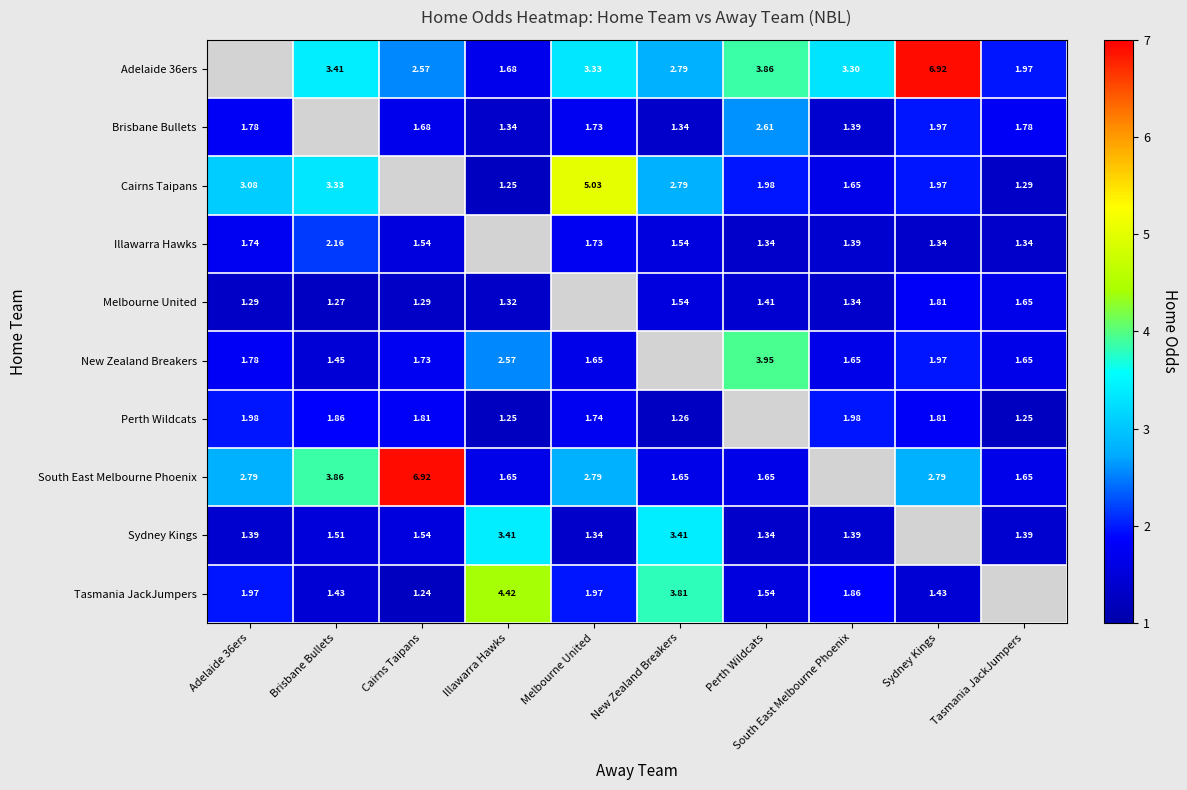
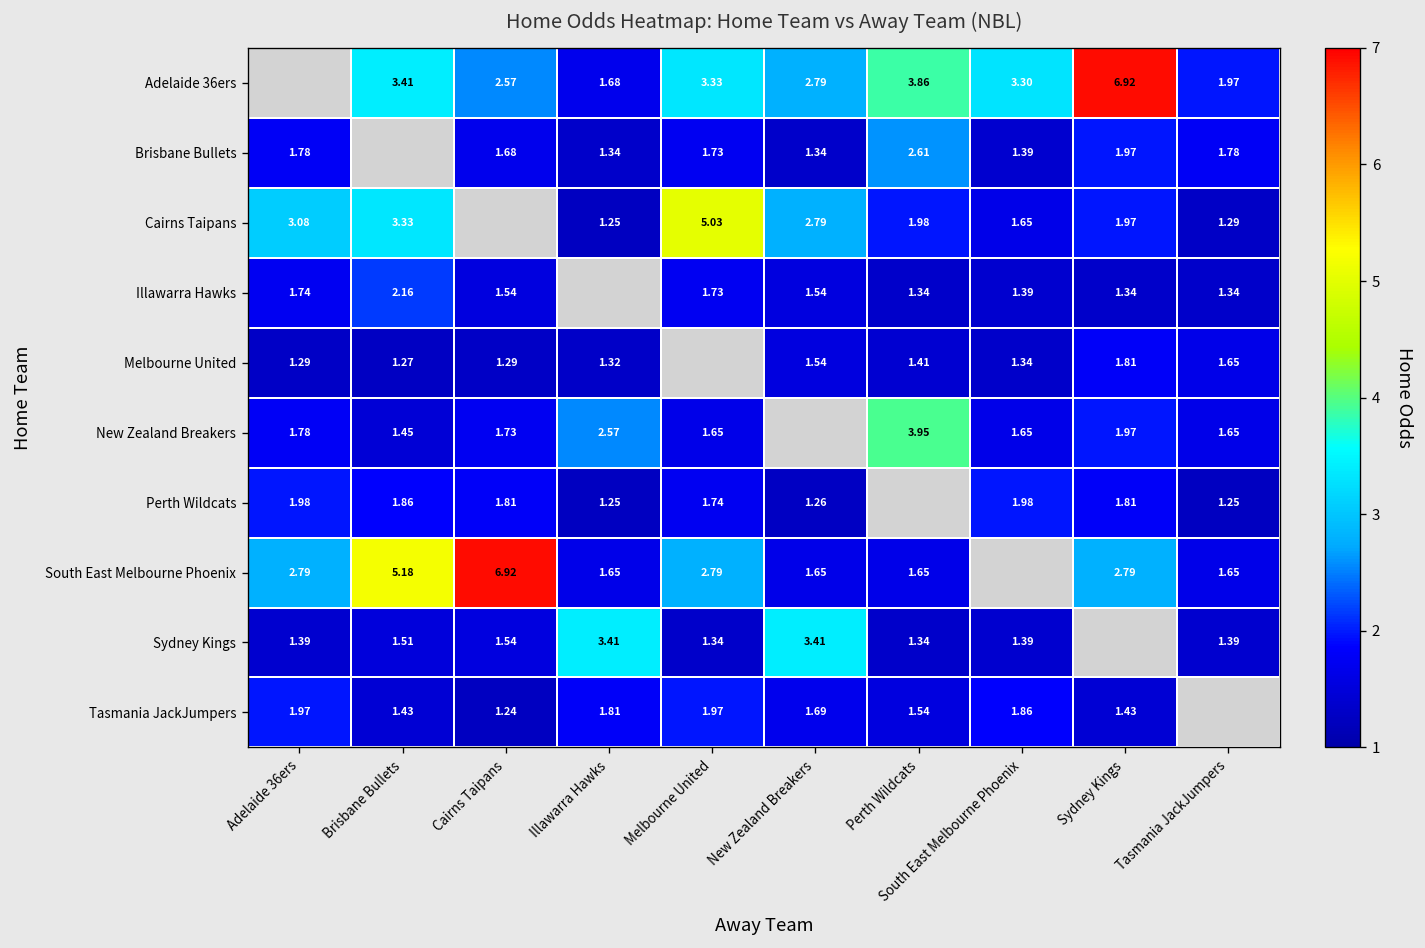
  {
    "Adelaide 36ers": {
      "Brisbane Bullets": 3.41,
      "Cairns Taipans": 2.57,
      "Illawarra Hawks": 1.68,
      "Melbourne United": 3.33,
      "New Zealand Breakers": 2.79,
      "Perth Wildcats": 3.86,
      "South East Melbourne Phoenix": 3.30,
      "Sydney Kings": 6.92,
      "Tasmania JackJumpers": 1.97
    },
    "Brisbane Bullets": {
      "Adelaide 36ers": 1.78,
      "Cairns Taipans": 1.68,
      "Illawarra Hawks": 1.34,
      "Melbourne United": 1.73,
      "New Zealand Breakers": 1.34,
      "Perth Wildcats": 2.61,
      "South East Melbourne Phoenix": 1.39,
      "Sydney Kings": 1.97,
      "Tasmania JackJumpers": 1.78
    },
    "Cairns Taipans": {
      "Adelaide 36ers": 3.08,
      "Brisbane Bullets": 3.33,
      "Illawarra Hawks": 1.25,
      "Melbourne United": 5.03,
      "New Zealand Breakers": 2.79,
      "Perth Wildcats": 1.98,
      "South East Melbourne Phoenix": 1.65,
      "Sydney Kings": 1.97,
      "Tasmania JackJumpers": 1.29
    },
    "Illawarra Hawks": {
      "Adelaide 36ers": 1.74,
      "Brisbane Bullets": 2.16,
      "Cairns Taipans": 1.54,
      "Melbourne United": 1.73,
      "New Zealand Breakers": 1.54,
      "Perth Wildcats": 1.34,
      "South East Melbourne Phoenix": 1.39,
      "Sydney Kings": 1.34,
      "Tasmania JackJumpers": 1.34
    },
    "Melbourne United": {
      "Adelaide 36ers": 1.29,
      "Brisbane Bullets": 1.27,
      "Cairns Taipans": 1.29,
      "Illawarra Hawks": 1.32,
      "New Zealand Breakers": 1.54,
      "Perth Wildcats": 1.41,
      "South East Melbourne Phoenix": 1.34,
      "Sydney Kings": 1.81,
      "Tasmania JackJumpers": 1.65
    },
    "New Zealand Breakers": {
      "Adelaide 36ers": 1.78,
      "Brisbane Bullets": 1.45,
      "Cairns Taipans": 1.73,
      "Illawarra Hawks": 2.57,
      "Melbourne United": 1.65,
      "Perth Wildcats": 3.95,
      "South East Melbourne Phoenix": 1.65,
      "Sydney Kings": 1.97,
      "Tasmania JackJumpers": 1.65
    },
    "Perth Wildcats": {
      "Adelaide 36ers": 1.98,
      "Brisbane Bullets": 1.86,
      "Cairns Taipans": 1.81,
      "Illawarra Hawks": 1.25,
      "Melbourne United": 1.74,
      "New Zealand Breakers": 1.26,
      "South East Melbourne Phoenix": 1.98,
      "Sydney Kings": 1.81,
      "Tasmania JackJumpers": 1.25
    },
    "South East Melbourne Phoenix": {
      "Adelaide 36ers": 2.79,
-     "Brisbane Bullets": 3.86,
+     "Brisbane Bullets": 5.18,
      "Cairns Taipans": 6.92,
      "Illawarra Hawks": 1.65,
      "Melbourne United": 2.79,
      "New Zealand Breakers": 1.65,
      "Perth Wildcats": 1.65,
      "Sydney Kings": 2.79,
      "Tasmania JackJumpers": 1.65
    },
    "Sydney Kings": {
      "Adelaide 36ers": 1.39,
      "Brisbane Bullets": 1.51,
      "Cairns Taipans": 1.54,
      "Illawarra Hawks": 3.41,
      "Melbourne United": 1.34,
      "New Zealand Breakers": 3.41,
      "Perth Wildcats": 1.34,
      "South East Melbourne Phoenix": 1.39,
      "Tasmania JackJumpers": 1.39
    },
    "Tasmania JackJumpers": {
      "Adelaide 36ers": 1.97,
      "Brisbane Bullets": 1.43,
      "Cairns Taipans": 1.24,
-     "Illawarra Hawks": 4.42,
+     "Illawarra Hawks": 1.81,
      "Melbourne United": 1.97,
-     "New Zealand Breakers": 3.81,
+     "New Zealand Breakers": 1.69,
      "Perth Wildcats": 1.54,
      "South East Melbourne Phoenix": 1.86,
      "Sydney Kings": 1.43
    }
  }
